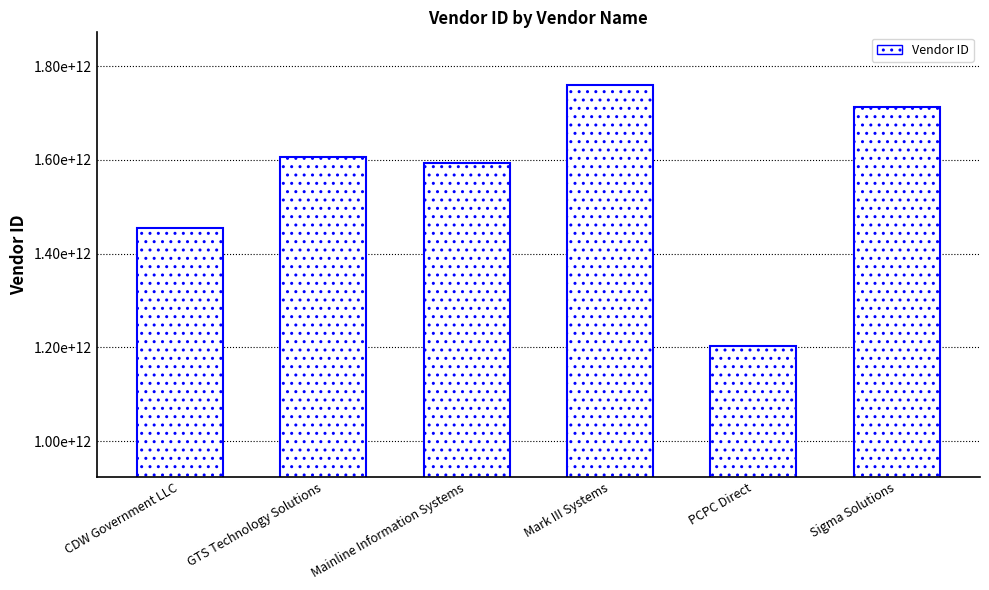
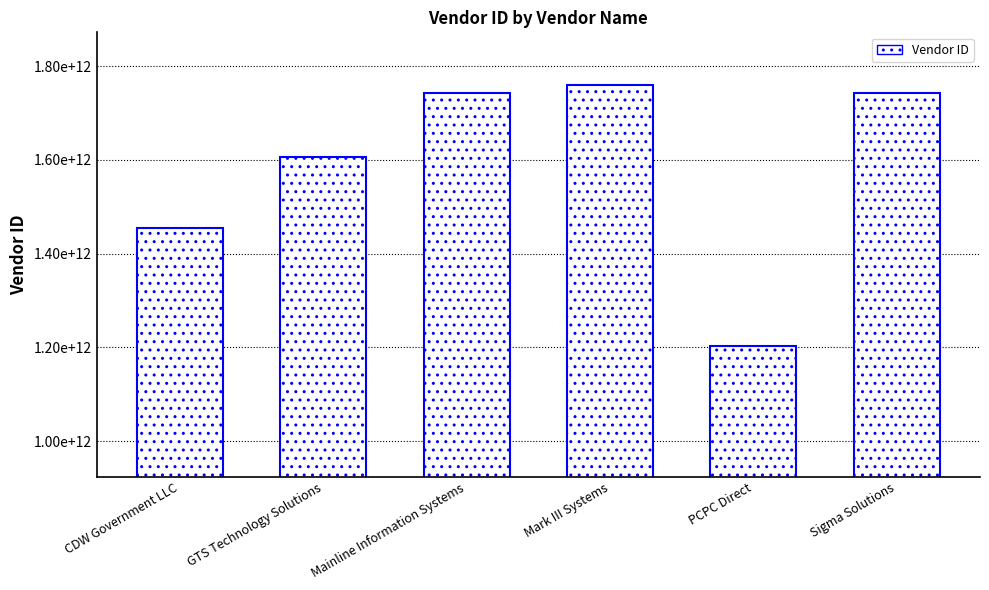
  {
    "CDW Government LLC": 1450000000000,
    "GTS Technology Solutions": 1610000000000,
-   "Mainline Information Systems": 1590000000000,
+   "Mainline Information Systems": 1740000000000,
    "Mark III Systems": 1760000000000,
    "PCPC Direct": 1200000000000,
-   "Sigma Solutions": 1710000000000
+   "Sigma Solutions": 1740000000000
  }
